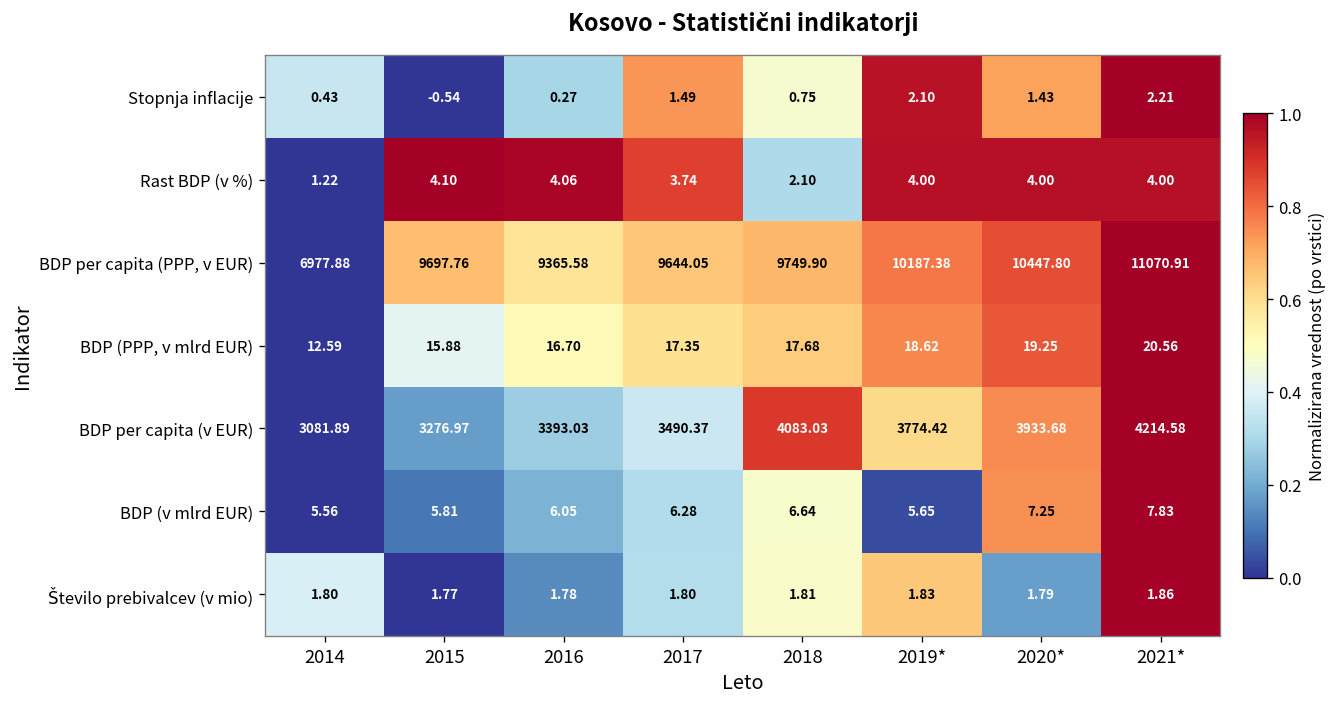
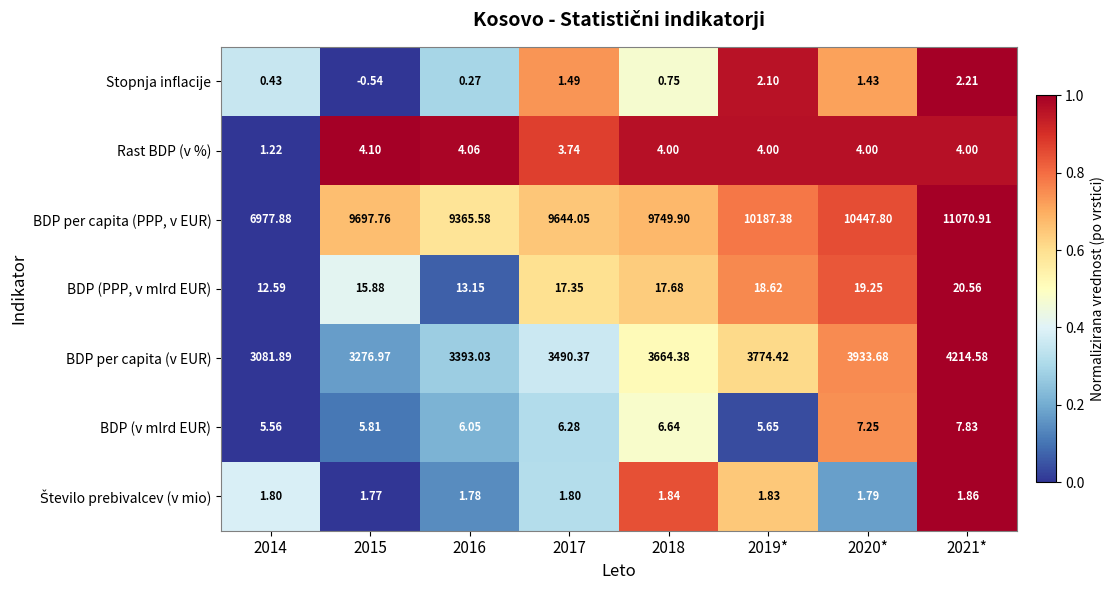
  {
    "Stopnja inflacije": {
      "2014": 0.43,
      "2015": -0.54,
      "2016": 0.27,
      "2017": 1.49,
      "2018": 0.75,
      "2019*": 2.10,
      "2020*": 1.43,
      "2021*": 2.21
    },
    "Rast BDP (v %)": {
      "2014": 1.22,
      "2015": 4.10,
      "2016": 4.06,
      "2017": 3.74,
-     "2018": 2.10,
+     "2018": 4.00,
      "2019*": 4.00,
      "2020*": 4.00,
      "2021*": 4.00
    },
    "BDP per capita (PPP, v EUR)": {
      "2014": 6977.88,
      "2015": 9697.76,
      "2016": 9365.58,
      "2017": 9644.05,
      "2018": 9749.90,
      "2019*": 10187.38,
      "2020*": 10447.80,
      "2021*": 11070.91
    },
    "BDP (PPP, v mlrd EUR)": {
      "2014": 12.59,
      "2015": 15.88,
-     "2016": 16.70,
+     "2016": 13.15,
      "2017": 17.35,
      "2018": 17.68,
      "2019*": 18.62,
      "2020*": 19.25,
      "2021*": 20.56
    },
    "BDP per capita (v EUR)": {
      "2014": 3081.89,
      "2015": 3276.97,
      "2016": 3393.03,
      "2017": 3490.37,
-     "2018": 4083.03,
+     "2018": 3664.38,
      "2019*": 3774.42,
      "2020*": 3933.68,
      "2021*": 4214.58
    },
    "BDP (v mlrd EUR)": {
      "2014": 5.56,
      "2015": 5.81,
      "2016": 6.05,
      "2017": 6.28,
      "2018": 6.64,
      "2019*": 5.65,
      "2020*": 7.25,
      "2021*": 7.83
    },
    "Število prebivalcev (v mio)": {
      "2014": 1.80,
      "2015": 1.77,
      "2016": 1.78,
      "2017": 1.80,
-     "2018": 1.81,
+     "2018": 1.84,
      "2019*": 1.83,
      "2020*": 1.79,
      "2021*": 1.86
    }
  }
